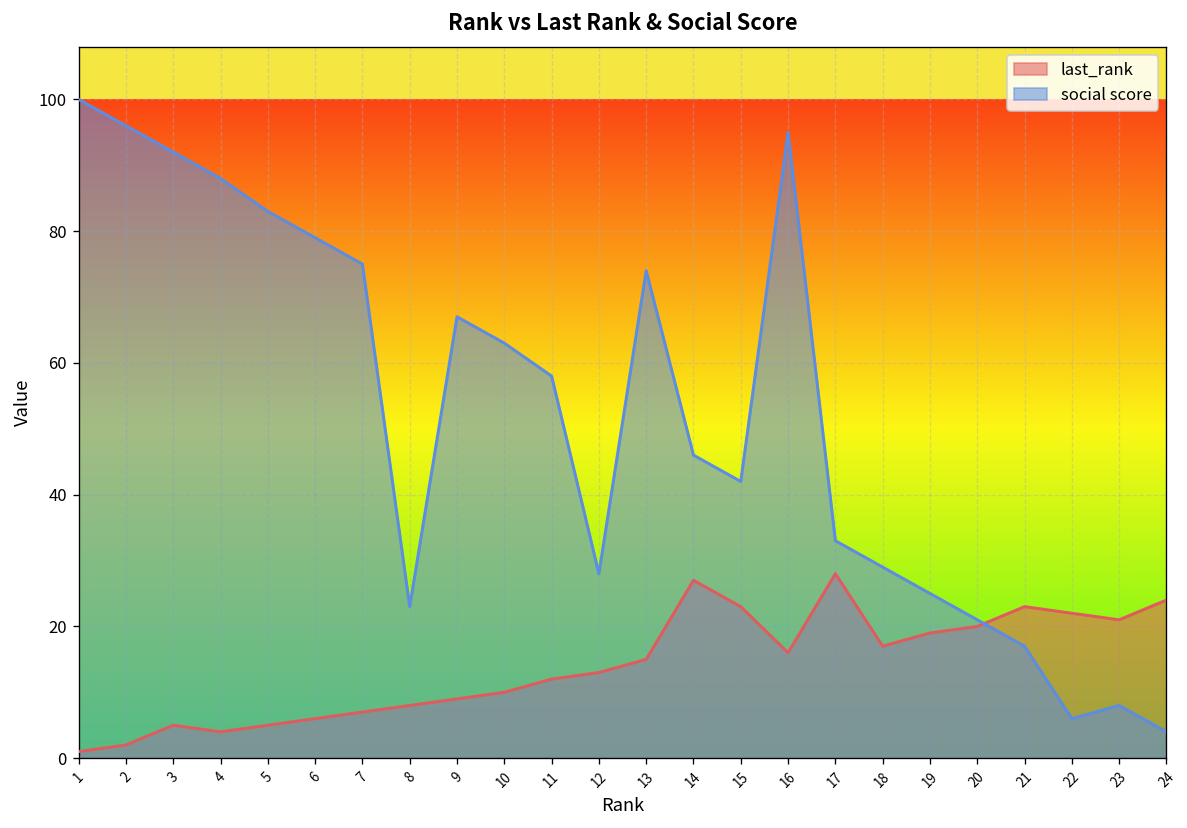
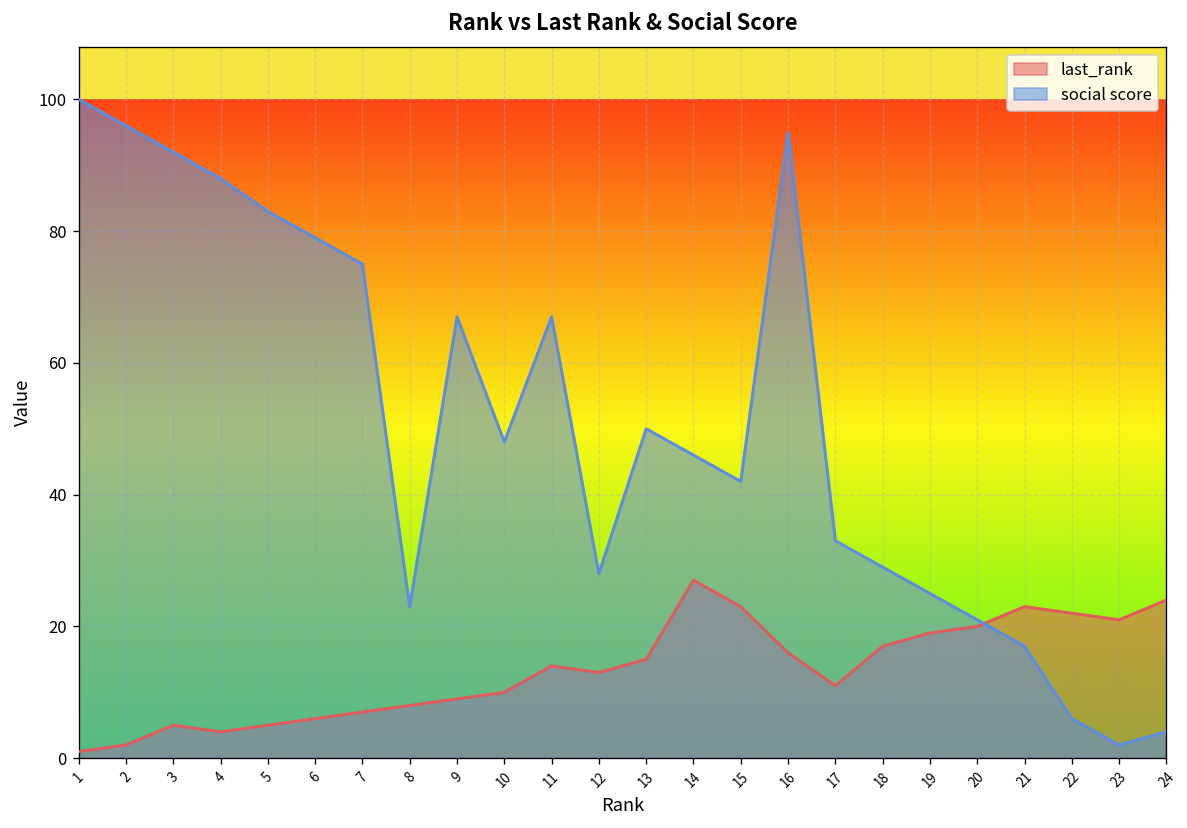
  {
    "last_rank": {
      "1": 1,
      "2": 2,
      "3": 5,
      "4": 4,
      "5": 5,
      "6": 6,
      "7": 7,
      "8": 8,
      "9": 9,
      "10": 10,
-     "11": 12,
+     "11": 14,
      "12": 13,
      "13": 15,
      "14": 27,
      "15": 23,
      "16": 16,
-     "17": 28,
+     "17": 11,
      "18": 17,
      "19": 19,
      "20": 20,
      "21": 23,
      "22": 22,
      "23": 21,
      "24": 24
    },
    "social score": {
      "1": 100,
      "2": 96,
      "3": 92,
      "4": 88,
      "5": 83,
      "6": 79,
      "7": 75,
      "8": 23,
      "9": 67,
-     "10": 63,
-     "11": 58,
+     "10": 48,
+     "11": 67,
      "12": 28,
-     "13": 74,
+     "13": 50,
      "14": 46,
      "15": 42,
      "16": 95,
      "17": 33,
      "18": 29,
      "19": 25,
      "20": 21,
      "21": 17,
      "22": 6,
-     "23": 8,
+     "23": 2,
      "24": 4
    }
  }
